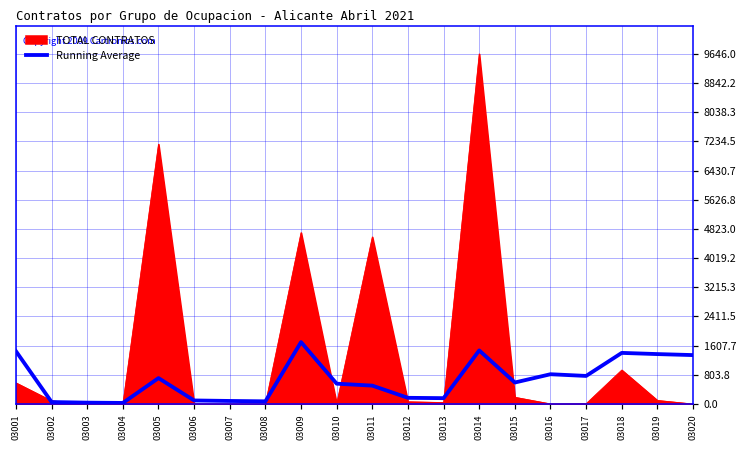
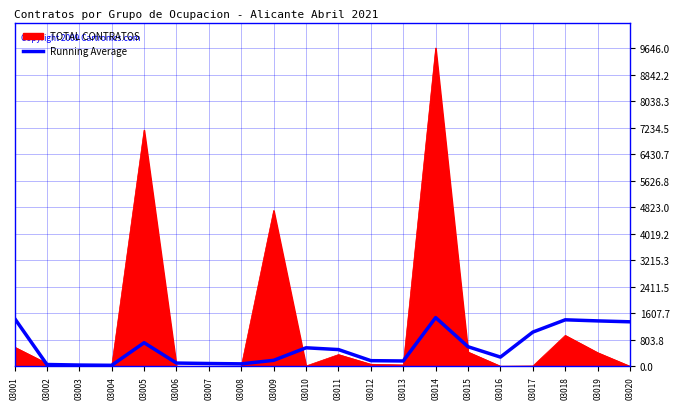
  {
    "TOTAL CONTRATOS": {
      "03001": 600,
      "03005": 7200,
      "03006": 0,
      "03007": 0,
      "03009": 4700,
      "03010": 0,
-     "03011": 4600,
+     "03011": 400,
      "03012": 100,
      "03013": 0,
      "03014": 9600,
-     "03015": 200,
+     "03015": 400,
      "03016": 0,
      "03017": 0,
      "03018": 900,
-     "03019": 100,
+     "03019": 400,
      "03020": 0
    },
    "Running Average": {
      "03001": 1500,
      "03005": 700,
      "03006": 100,
      "03007": 100,
-     "03009": 1700,
+     "03009": 200,
      "03010": 600,
      "03011": 500,
      "03012": 200,
      "03013": 200,
      "03014": 1500,
      "03015": 600,
-     "03016": 800,
-     "03017": 800,
+     "03016": 300,
+     "03017": 1000,
      "03018": 1400,
      "03019": 1400,
      "03020": 1300
    }
  }
